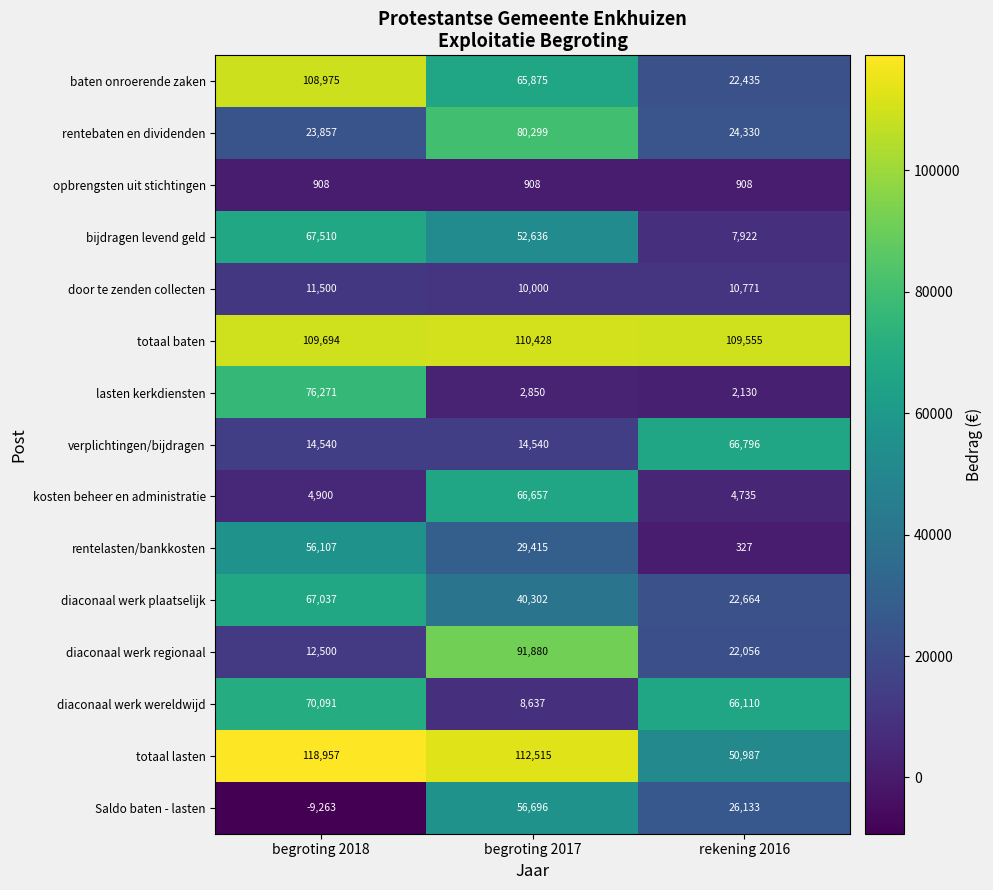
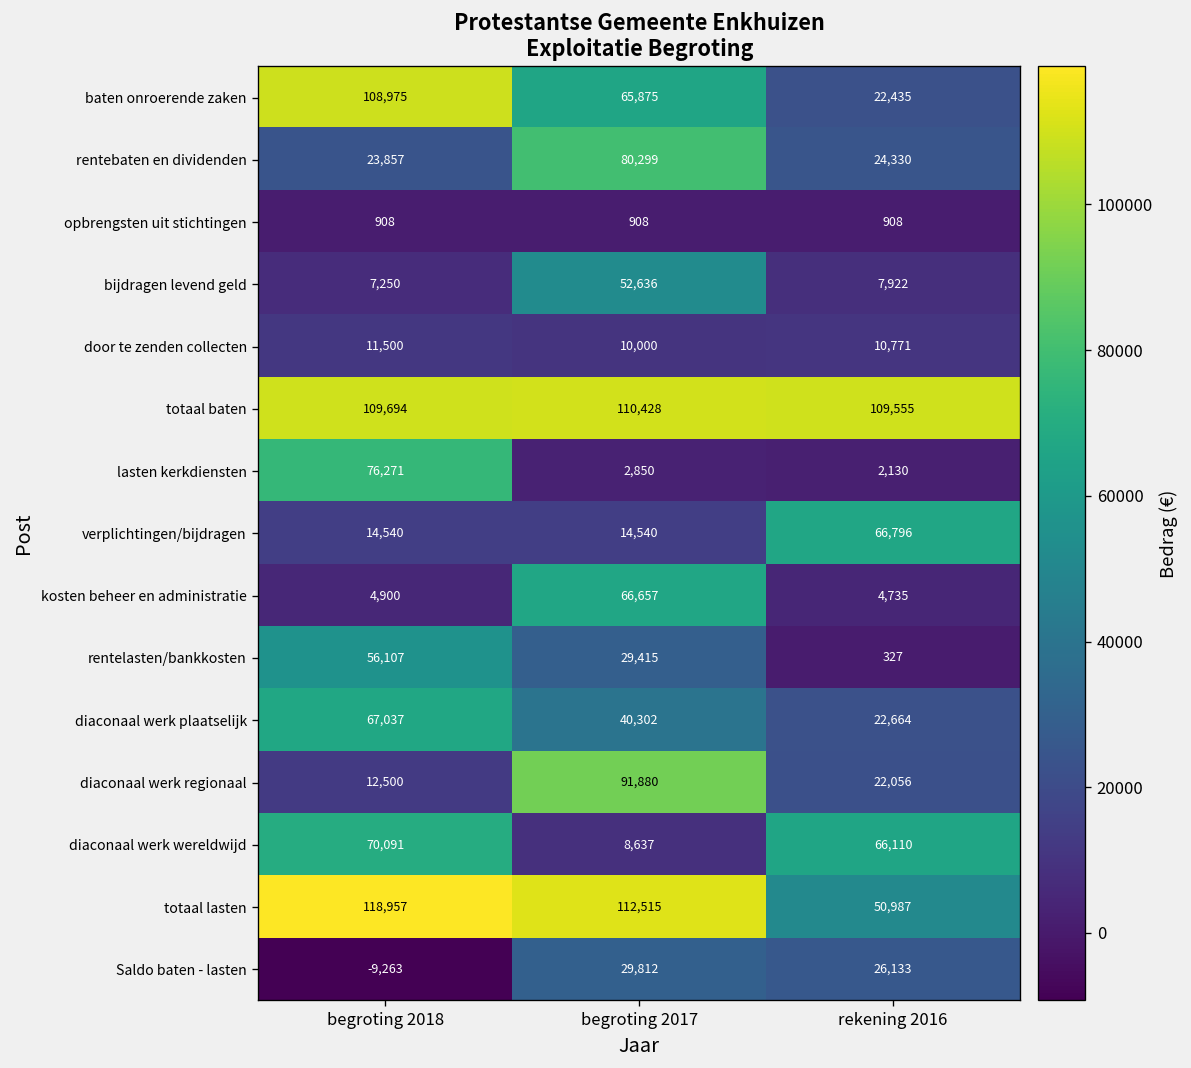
  {
    "baten onroerende zaken": {
      "begroting 2018": "108,975",
      "begroting 2017": "65,875",
      "rekening 2016": "22,435"
    },
    "rentebaten en dividenden": {
      "begroting 2018": "23,857",
      "begroting 2017": "80,299",
      "rekening 2016": "24,330"
    },
    "opbrengsten uit stichtingen": {
      "begroting 2018": "908",
      "begroting 2017": "908",
      "rekening 2016": "908"
    },
    "bijdragen levend geld": {
-     "begroting 2018": "67,510",
+     "begroting 2018": "7,250",
      "begroting 2017": "52,636",
      "rekening 2016": "7,922"
    },
    "door te zenden collecten": {
      "begroting 2018": "11,500",
      "begroting 2017": "10,000",
      "rekening 2016": "10,771"
    },
    "totaal baten": {
      "begroting 2018": "109,694",
      "begroting 2017": "110,428",
      "rekening 2016": "109,555"
    },
    "lasten kerkdiensten": {
      "begroting 2018": "76,271",
      "begroting 2017": "2,850",
      "rekening 2016": "2,130"
    },
    "verplichtingen/bijdragen": {
      "begroting 2018": "14,540",
      "begroting 2017": "14,540",
      "rekening 2016": "66,796"
    },
    "kosten beheer en administratie": {
      "begroting 2018": "4,900",
      "begroting 2017": "66,657",
      "rekening 2016": "4,735"
    },
    "rentelasten/bankkosten": {
      "begroting 2018": "56,107",
      "begroting 2017": "29,415",
      "rekening 2016": "327"
    },
    "diaconaal werk plaatselijk": {
      "begroting 2018": "67,037",
      "begroting 2017": "40,302",
      "rekening 2016": "22,664"
    },
    "diaconaal werk regionaal": {
      "begroting 2018": "12,500",
      "begroting 2017": "91,880",
      "rekening 2016": "22,056"
    },
    "diaconaal werk wereldwijd": {
      "begroting 2018": "70,091",
      "begroting 2017": "8,637",
      "rekening 2016": "66,110"
    },
    "totaal lasten": {
      "begroting 2018": "118,957",
      "begroting 2017": "112,515",
      "rekening 2016": "50,987"
    },
    "Saldo baten - lasten": {
      "begroting 2018": "-9,263",
-     "begroting 2017": "56,696",
+     "begroting 2017": "29,812",
      "rekening 2016": "26,133"
    }
  }
